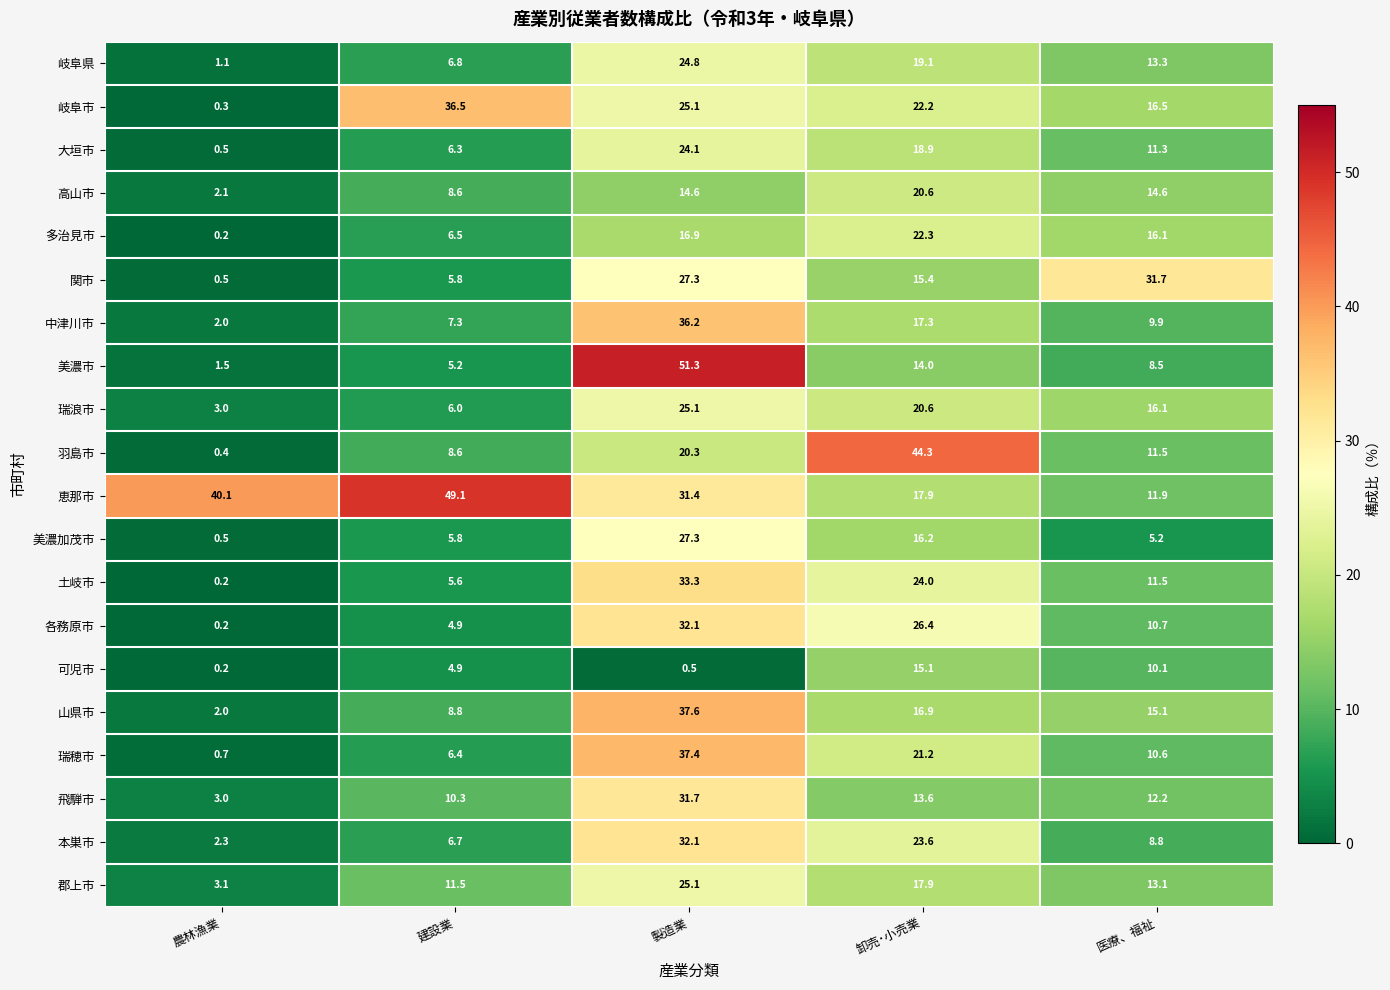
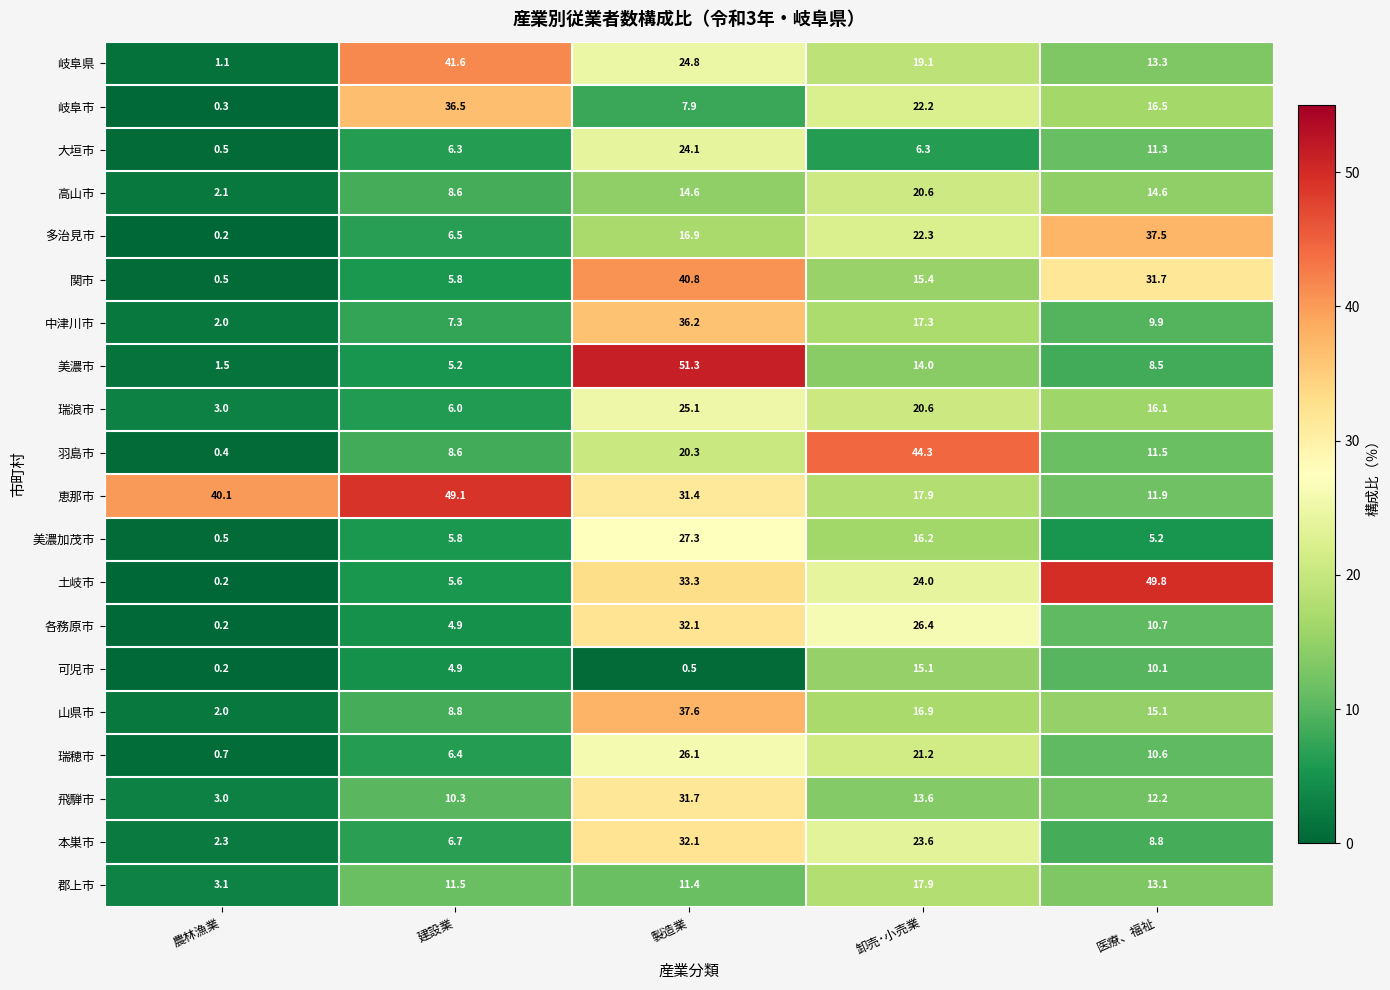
  {
    "岐阜県": {
      "農林漁業": 1.1,
-     "建設業": 6.8,
+     "建設業": 41.6,
      "製造業": 24.8,
      "卸売･小売業": 19.1,
      "医療、福祉": 13.3
    },
    "岐阜市": {
      "農林漁業": 0.3,
      "建設業": 36.5,
-     "製造業": 25.1,
+     "製造業": 7.9,
      "卸売･小売業": 22.2,
      "医療、福祉": 16.5
    },
    "大垣市": {
      "農林漁業": 0.5,
      "建設業": 6.3,
      "製造業": 24.1,
-     "卸売･小売業": 18.9,
+     "卸売･小売業": 6.3,
      "医療、福祉": 11.3
    },
    "高山市": {
      "農林漁業": 2.1,
      "建設業": 8.6,
      "製造業": 14.6,
      "卸売･小売業": 20.6,
      "医療、福祉": 14.6
    },
    "多治見市": {
      "農林漁業": 0.2,
      "建設業": 6.5,
      "製造業": 16.9,
      "卸売･小売業": 22.3,
-     "医療、福祉": 16.1
+     "医療、福祉": 37.5
    },
    "関市": {
      "農林漁業": 0.5,
      "建設業": 5.8,
-     "製造業": 27.3,
+     "製造業": 40.8,
      "卸売･小売業": 15.4,
      "医療、福祉": 31.7
    },
    "中津川市": {
      "農林漁業": 2.0,
      "建設業": 7.3,
      "製造業": 36.2,
      "卸売･小売業": 17.3,
      "医療、福祉": 9.9
    },
    "美濃市": {
      "農林漁業": 1.5,
      "建設業": 5.2,
      "製造業": 51.3,
      "卸売･小売業": 14.0,
      "医療、福祉": 8.5
    },
    "瑞浪市": {
      "農林漁業": 3.0,
      "建設業": 6.0,
      "製造業": 25.1,
      "卸売･小売業": 20.6,
      "医療、福祉": 16.1
    },
    "羽島市": {
      "農林漁業": 0.4,
      "建設業": 8.6,
      "製造業": 20.3,
      "卸売･小売業": 44.3,
      "医療、福祉": 11.5
    },
    "恵那市": {
      "農林漁業": 40.1,
      "建設業": 49.1,
      "製造業": 31.4,
      "卸売･小売業": 17.9,
      "医療、福祉": 11.9
    },
    "美濃加茂市": {
      "農林漁業": 0.5,
      "建設業": 5.8,
      "製造業": 27.3,
      "卸売･小売業": 16.2,
      "医療、福祉": 5.2
    },
    "土岐市": {
      "農林漁業": 0.2,
      "建設業": 5.6,
      "製造業": 33.3,
      "卸売･小売業": 24.0,
-     "医療、福祉": 11.5
+     "医療、福祉": 49.8
    },
    "各務原市": {
      "農林漁業": 0.2,
      "建設業": 4.9,
      "製造業": 32.1,
      "卸売･小売業": 26.4,
      "医療、福祉": 10.7
    },
    "可児市": {
      "農林漁業": 0.2,
      "建設業": 4.9,
      "製造業": 0.5,
      "卸売･小売業": 15.1,
      "医療、福祉": 10.1
    },
    "山県市": {
      "農林漁業": 2.0,
      "建設業": 8.8,
      "製造業": 37.6,
      "卸売･小売業": 16.9,
      "医療、福祉": 15.1
    },
    "瑞穂市": {
      "農林漁業": 0.7,
      "建設業": 6.4,
-     "製造業": 37.4,
+     "製造業": 26.1,
      "卸売･小売業": 21.2,
      "医療、福祉": 10.6
    },
    "飛騨市": {
      "農林漁業": 3.0,
      "建設業": 10.3,
      "製造業": 31.7,
      "卸売･小売業": 13.6,
      "医療、福祉": 12.2
    },
    "本巣市": {
      "農林漁業": 2.3,
      "建設業": 6.7,
      "製造業": 32.1,
      "卸売･小売業": 23.6,
      "医療、福祉": 8.8
    },
    "郡上市": {
      "農林漁業": 3.1,
      "建設業": 11.5,
-     "製造業": 25.1,
+     "製造業": 11.4,
      "卸売･小売業": 17.9,
      "医療、福祉": 13.1
    }
  }
